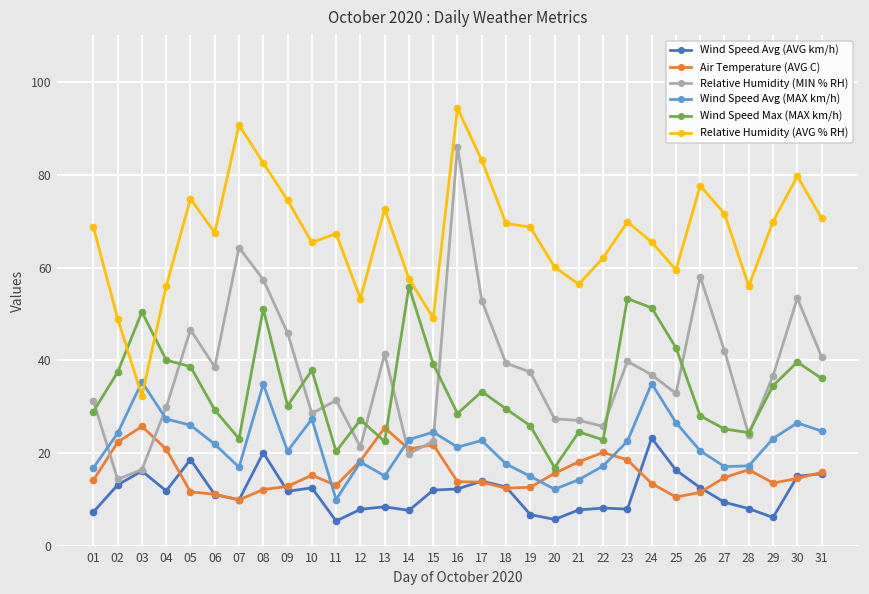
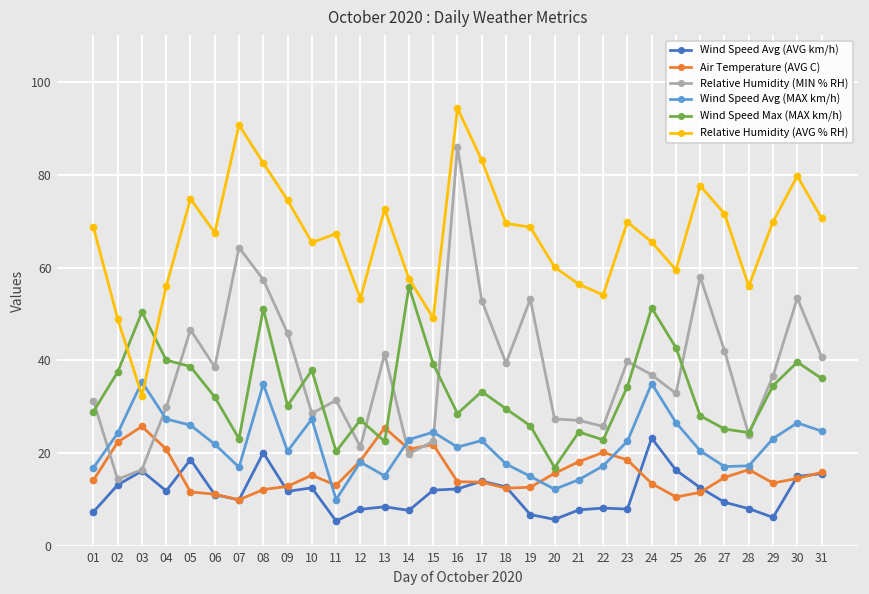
  {
    "Air Temperature (AVG C)": {
      "01": 14,
      "02": 22,
      "03": 26,
      "04": 21,
      "05": 12,
      "08": 12,
      "09": 13,
      "10": 15,
      "11": 13,
      "13": 26,
      "14": 21,
      "15": 22,
      "16": 14,
      "19": 13,
      "20": 16,
      "21": 18,
      "22": 20,
      "23": 19,
      "24": 14,
      "25": 11,
      "26": 12,
      "27": 15,
      "28": 17,
      "29": 14
    },
    "Relative Humidity (MIN % RH)": {
      "01": 31,
      "02": 14,
      "04": 30,
      "05": 47,
      "06": 39,
      "07": 64,
      "08": 57,
      "09": 46,
      "10": 29,
      "11": 31,
      "12": 21,
      "13": 41,
      "14": 20,
      "15": 23,
      "16": 86,
      "17": 53,
      "18": 39,
-     "19": 38,
+     "19": 53,
      "20": 27,
      "21": 27,
      "22": 26,
      "23": 40,
      "24": 37,
      "25": 33,
      "26": 58,
      "27": 42,
      "29": 37,
      "30": 53,
      "31": 41
    },
    "Wind Speed Max (MAX km/h)": {
      "01": 29,
      "02": 38,
      "03": 50,
      "04": 40,
      "05": 39,
-     "06": 29,
+     "06": 32,
      "07": 23,
      "08": 51,
      "09": 30,
      "10": 38,
      "11": 20,
      "12": 27,
      "13": 23,
      "14": 56,
      "15": 39,
      "16": 29,
      "17": 33,
      "18": 30,
      "19": 26,
      "20": 17,
      "21": 25,
      "22": 23,
-     "23": 53,
+     "23": 34,
      "24": 51,
      "25": 43,
      "26": 28,
      "27": 25,
      "29": 35,
      "30": 40,
      "31": 36
    },
    "Relative Humidity (AVG % RH)": {
      "01": 69,
      "02": 49,
      "03": 32,
      "04": 56,
      "05": 75,
      "06": 68,
      "07": 91,
      "08": 83,
      "09": 75,
      "10": 65,
      "11": 67,
      "12": 53,
      "13": 73,
      "14": 58,
      "15": 49,
      "16": 94,
      "17": 83,
      "18": 70,
      "19": 69,
      "20": 60,
      "21": 56,
-     "22": 62,
+     "22": 54,
      "23": 70,
      "24": 66,
      "25": 60,
      "26": 78,
      "27": 72,
      "28": 56,
      "29": 70,
      "30": 80,
      "31": 71
    }
  }
